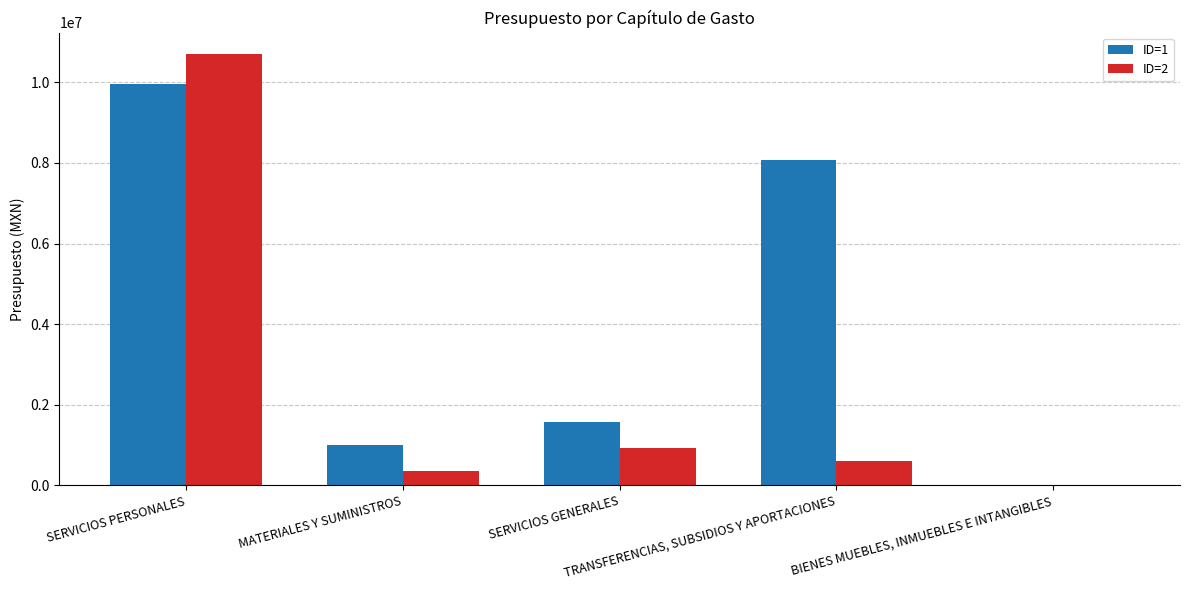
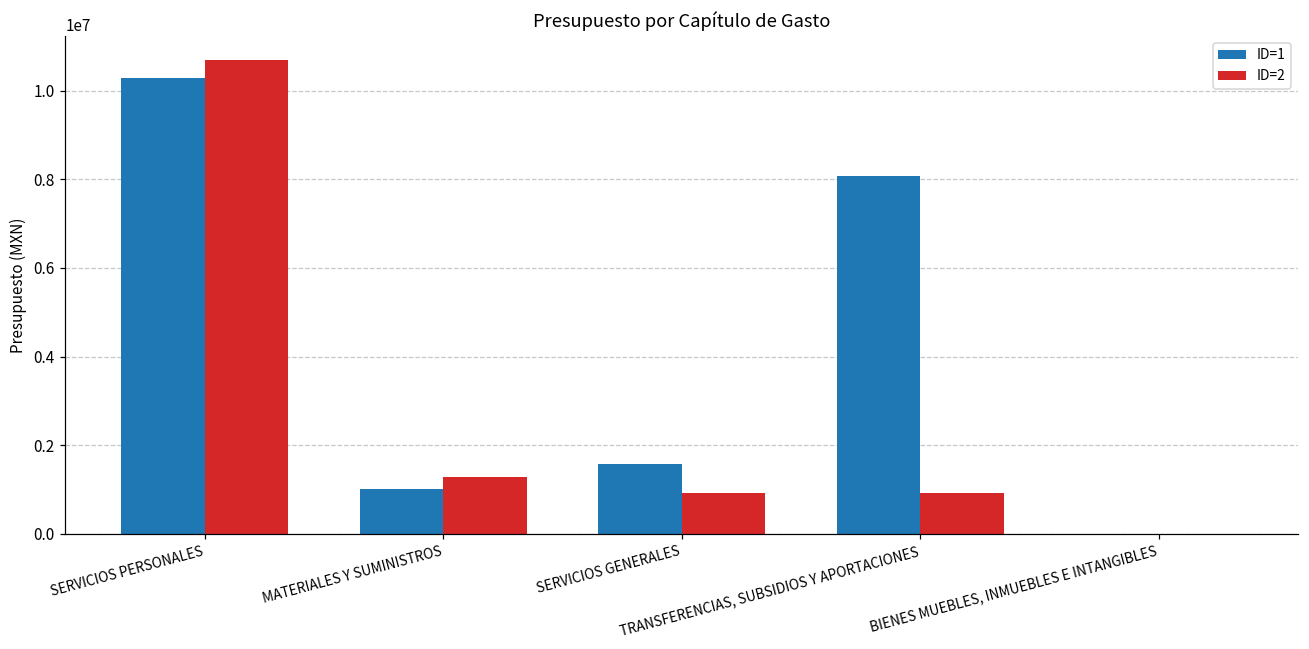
  {
    "ID=1": {
-     "SERVICIOS PERSONALES": 10000000,
+     "SERVICIOS PERSONALES": 10300000,
      "MATERIALES Y SUMINISTROS": 1000000,
      "SERVICIOS GENERALES": 1600000,
      "TRANSFERENCIAS, SUBSIDIOS Y APORTACIONES": 8100000
    },
    "ID=2": {
      "SERVICIOS PERSONALES": 10700000,
-     "MATERIALES Y SUMINISTROS": 300000,
+     "MATERIALES Y SUMINISTROS": 1300000,
      "SERVICIOS GENERALES": 900000,
-     "TRANSFERENCIAS, SUBSIDIOS Y APORTACIONES": 600000
+     "TRANSFERENCIAS, SUBSIDIOS Y APORTACIONES": 900000
    }
  }
